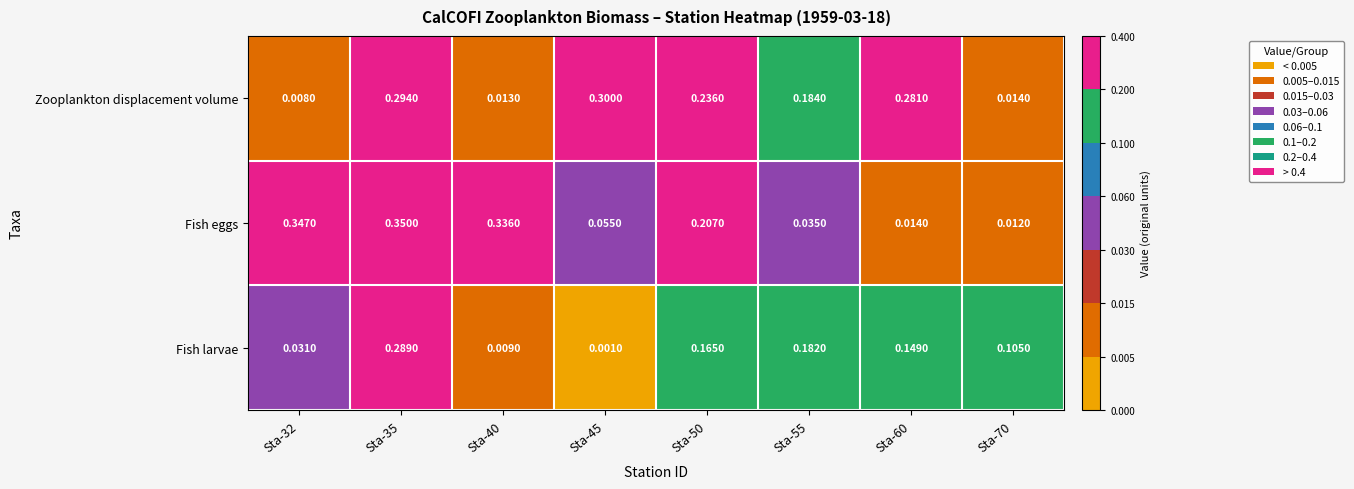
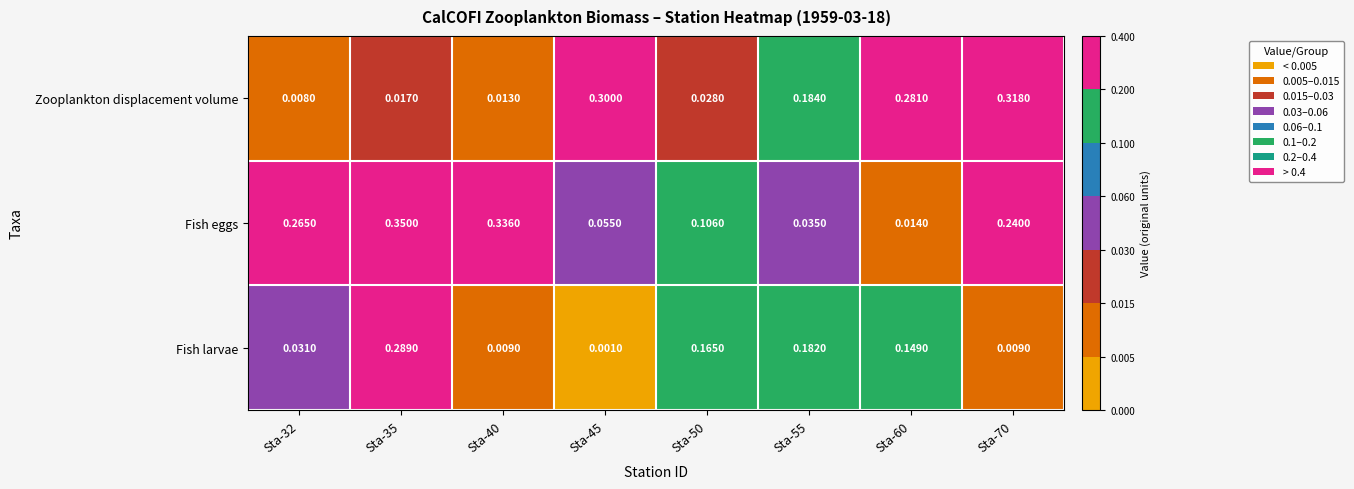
  {
    "Zooplankton displacement volume": {
      "Sta-32": 0.0080,
-     "Sta-35": 0.2940,
+     "Sta-35": 0.0170,
      "Sta-40": 0.0130,
      "Sta-45": 0.3000,
-     "Sta-50": 0.2360,
+     "Sta-50": 0.0280,
      "Sta-55": 0.1840,
      "Sta-60": 0.2810,
-     "Sta-70": 0.0140
+     "Sta-70": 0.3180
    },
    "Fish eggs": {
-     "Sta-32": 0.3470,
+     "Sta-32": 0.2650,
      "Sta-35": 0.3500,
      "Sta-40": 0.3360,
      "Sta-45": 0.0550,
-     "Sta-50": 0.2070,
+     "Sta-50": 0.1060,
      "Sta-55": 0.0350,
      "Sta-60": 0.0140,
-     "Sta-70": 0.0120
+     "Sta-70": 0.2400
    },
    "Fish larvae": {
      "Sta-32": 0.0310,
      "Sta-35": 0.2890,
      "Sta-40": 0.0090,
      "Sta-45": 0.0010,
      "Sta-50": 0.1650,
      "Sta-55": 0.1820,
      "Sta-60": 0.1490,
-     "Sta-70": 0.1050
+     "Sta-70": 0.0090
    }
  }
